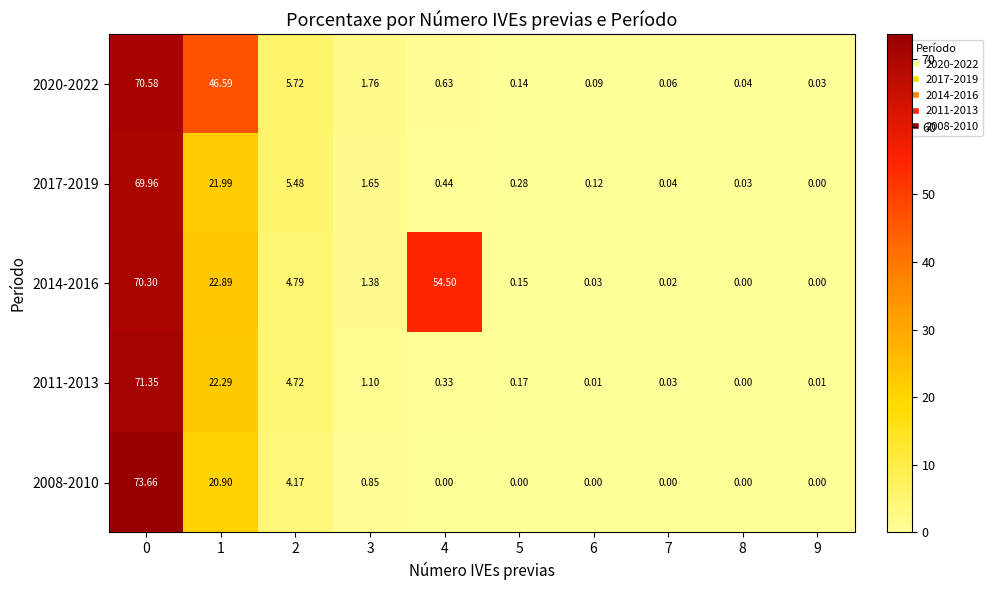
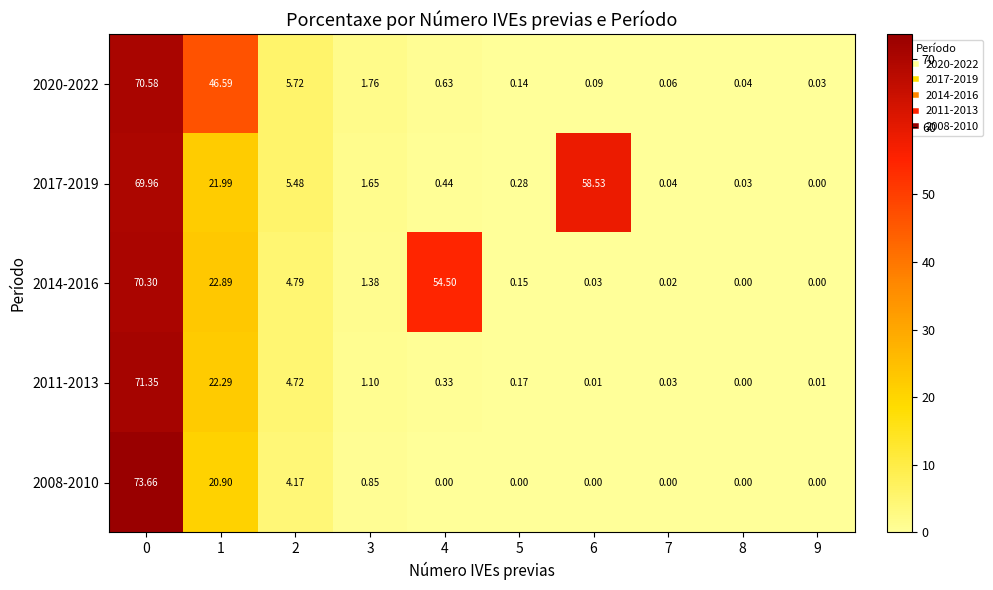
  {
    "2020-2022": {
      "0": 70.58,
      "1": 46.59,
      "2": 5.72,
      "3": 1.76,
      "4": 0.63,
      "5": 0.14,
      "6": 0.09,
      "7": 0.06,
      "8": 0.04,
      "9": 0.03
    },
    "2017-2019": {
      "0": 69.96,
      "1": 21.99,
      "2": 5.48,
      "3": 1.65,
      "4": 0.44,
      "5": 0.28,
-     "6": 0.12,
+     "6": 58.53,
      "7": 0.04,
      "8": 0.03,
      "9": 0.00
    },
    "2014-2016": {
      "0": 70.30,
      "1": 22.89,
      "2": 4.79,
      "3": 1.38,
      "4": 54.50,
      "5": 0.15,
      "6": 0.03,
      "7": 0.02,
      "8": 0.00,
      "9": 0.00
    },
    "2011-2013": {
      "0": 71.35,
      "1": 22.29,
      "2": 4.72,
      "3": 1.10,
      "4": 0.33,
      "5": 0.17,
      "6": 0.01,
      "7": 0.03,
      "8": 0.00,
      "9": 0.01
    },
    "2008-2010": {
      "0": 73.66,
      "1": 20.90,
      "2": 4.17,
      "3": 0.85,
      "4": 0.00,
      "5": 0.00,
      "6": 0.00,
      "7": 0.00,
      "8": 0.00,
      "9": 0.00
    }
  }
